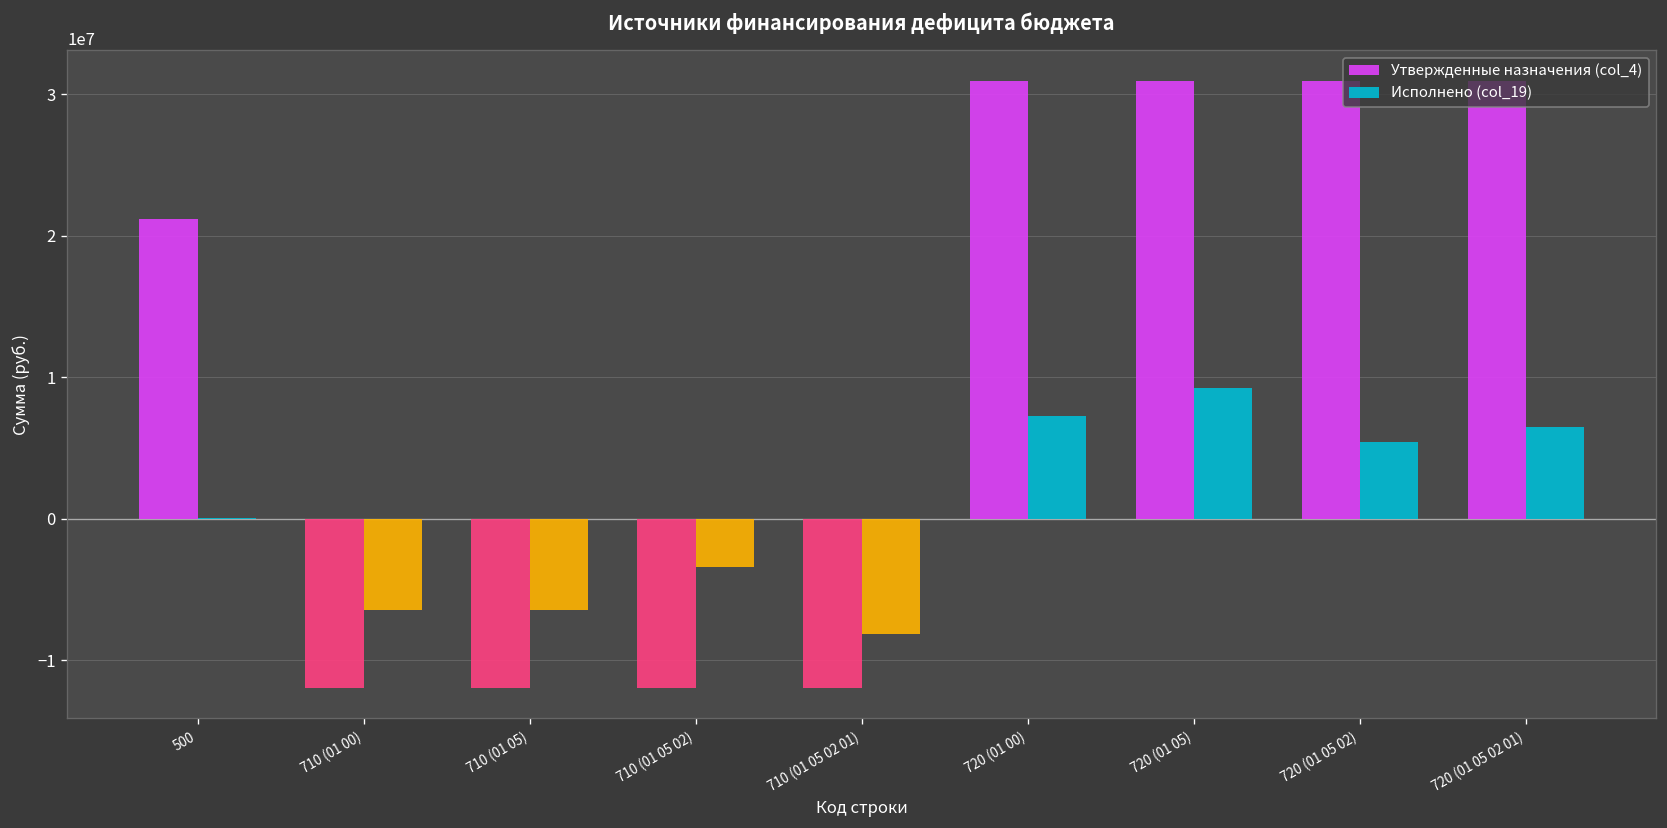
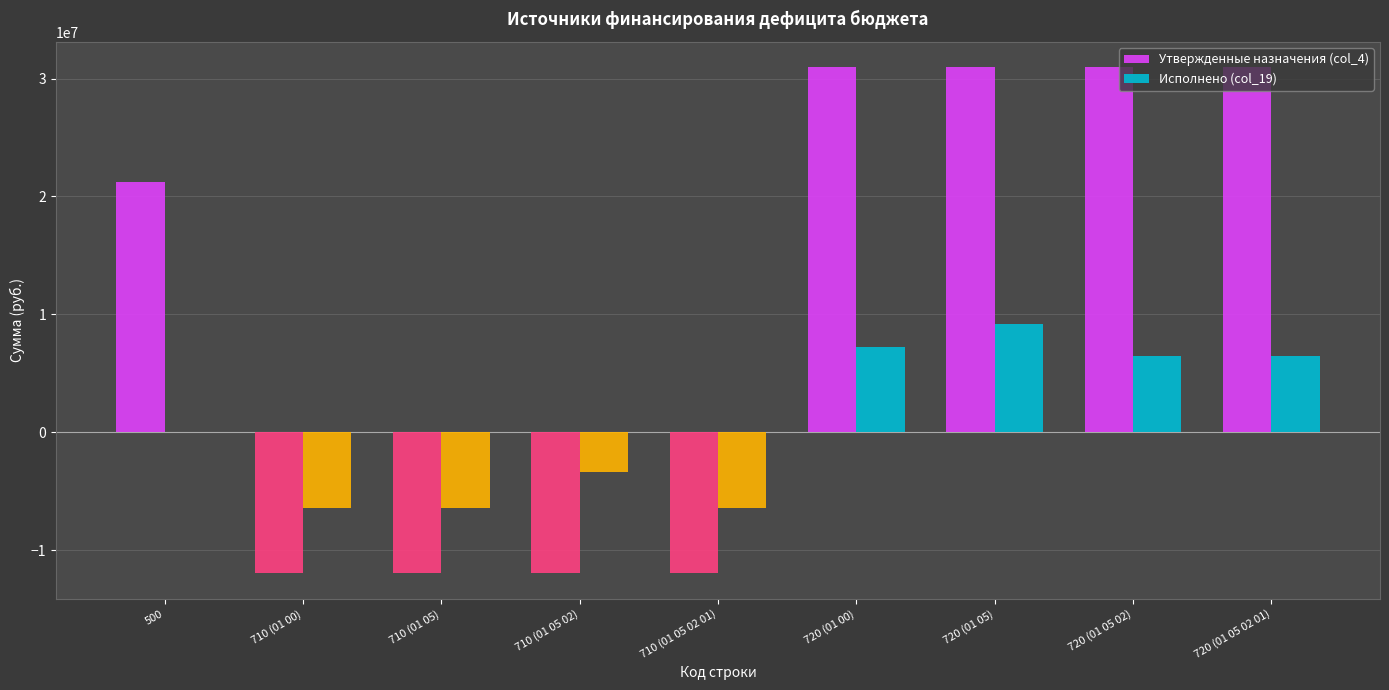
  {
    "Утвержденные назначения (col_4)": {
      "500": 21200000,
      "710 (01 00)": -12000000,
      "710 (01 05)": -12000000,
      "710 (01 05 02)": -12000000,
      "710 (01 05 02 01)": -12000000,
      "720 (01 00)": 31000000,
      "720 (01 05)": 31000000,
      "720 (01 05 02)": 31000000
    },
    "Исполнено (col_19)": {
      "710 (01 00)": -6500000,
      "710 (01 05)": -6500000,
      "710 (01 05 02)": -3400000,
-     "710 (01 05 02 01)": -8100000,
+     "710 (01 05 02 01)": -6500000,
      "720 (01 00)": 7300000,
      "720 (01 05)": 9200000,
-     "720 (01 05 02)": 5500000,
+     "720 (01 05 02)": 6500000,
      "720 (01 05 02 01)": 6500000
    }
  }
